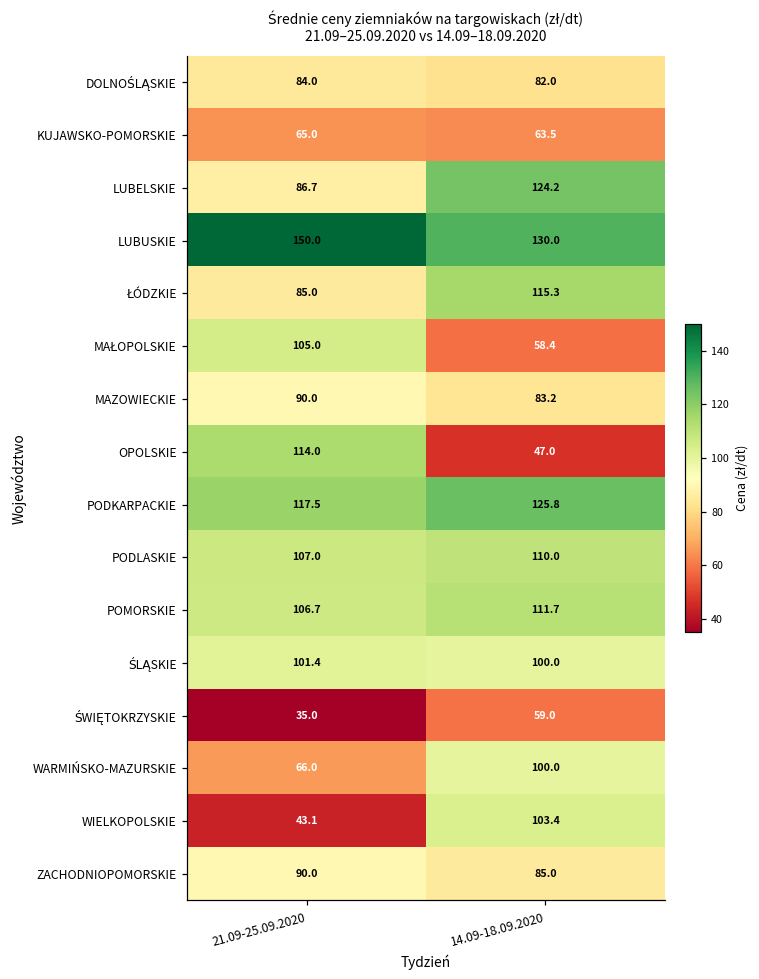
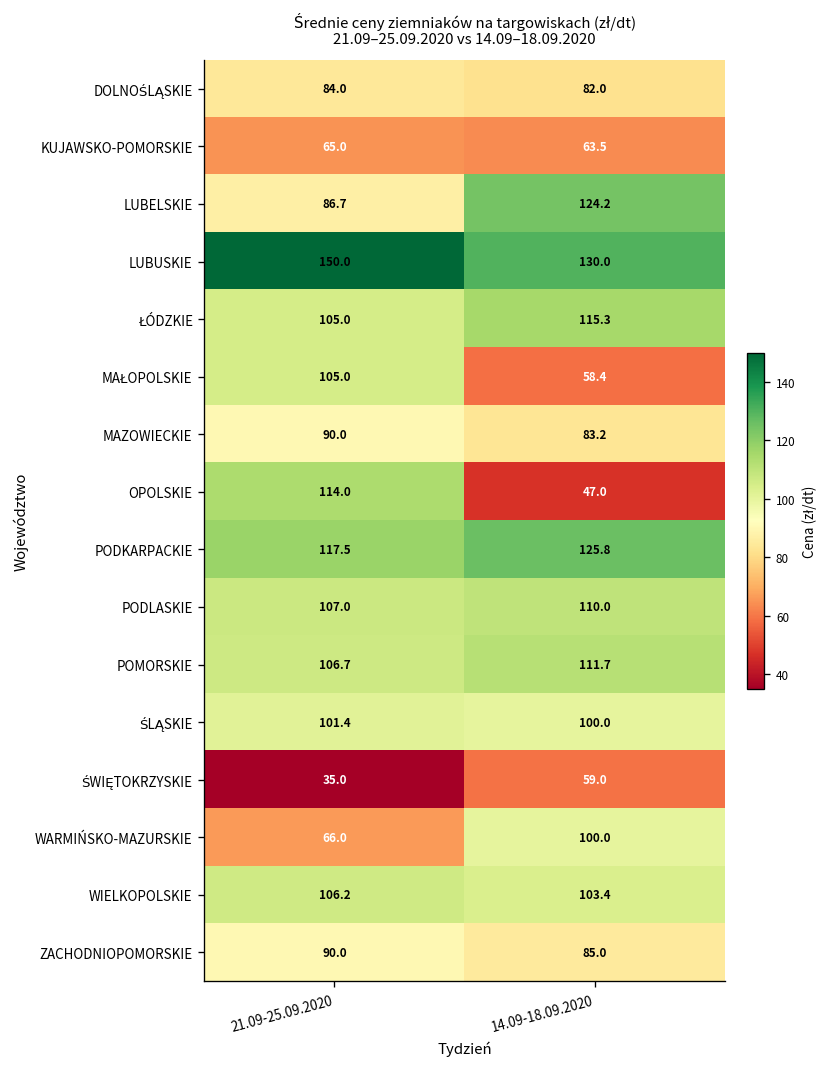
  {
    "DOLNOŚLĄSKIE": {
      "21.09-25.09.2020": 84.0,
      "14.09-18.09.2020": 82.0
    },
    "KUJAWSKO-POMORSKIE": {
      "21.09-25.09.2020": 65.0,
      "14.09-18.09.2020": 63.5
    },
    "LUBELSKIE": {
      "21.09-25.09.2020": 86.7,
      "14.09-18.09.2020": 124.2
    },
    "LUBUSKIE": {
      "21.09-25.09.2020": 150.0,
      "14.09-18.09.2020": 130.0
    },
    "ŁÓDZKIE": {
-     "21.09-25.09.2020": 85.0,
+     "21.09-25.09.2020": 105.0,
      "14.09-18.09.2020": 115.3
    },
    "MAŁOPOLSKIE": {
      "21.09-25.09.2020": 105.0,
      "14.09-18.09.2020": 58.4
    },
    "MAZOWIECKIE": {
      "21.09-25.09.2020": 90.0,
      "14.09-18.09.2020": 83.2
    },
    "OPOLSKIE": {
      "21.09-25.09.2020": 114.0,
      "14.09-18.09.2020": 47.0
    },
    "PODKARPACKIE": {
      "21.09-25.09.2020": 117.5,
      "14.09-18.09.2020": 125.8
    },
    "PODLASKIE": {
      "21.09-25.09.2020": 107.0,
      "14.09-18.09.2020": 110.0
    },
    "POMORSKIE": {
      "21.09-25.09.2020": 106.7,
      "14.09-18.09.2020": 111.7
    },
    "ŚLĄSKIE": {
      "21.09-25.09.2020": 101.4,
      "14.09-18.09.2020": 100.0
    },
    "ŚWIĘTOKRZYSKIE": {
      "21.09-25.09.2020": 35.0,
      "14.09-18.09.2020": 59.0
    },
    "WARMIŃSKO-MAZURSKIE": {
      "21.09-25.09.2020": 66.0,
      "14.09-18.09.2020": 100.0
    },
    "WIELKOPOLSKIE": {
-     "21.09-25.09.2020": 43.1,
+     "21.09-25.09.2020": 106.2,
      "14.09-18.09.2020": 103.4
    },
    "ZACHODNIOPOMORSKIE": {
      "21.09-25.09.2020": 90.0,
      "14.09-18.09.2020": 85.0
    }
  }
